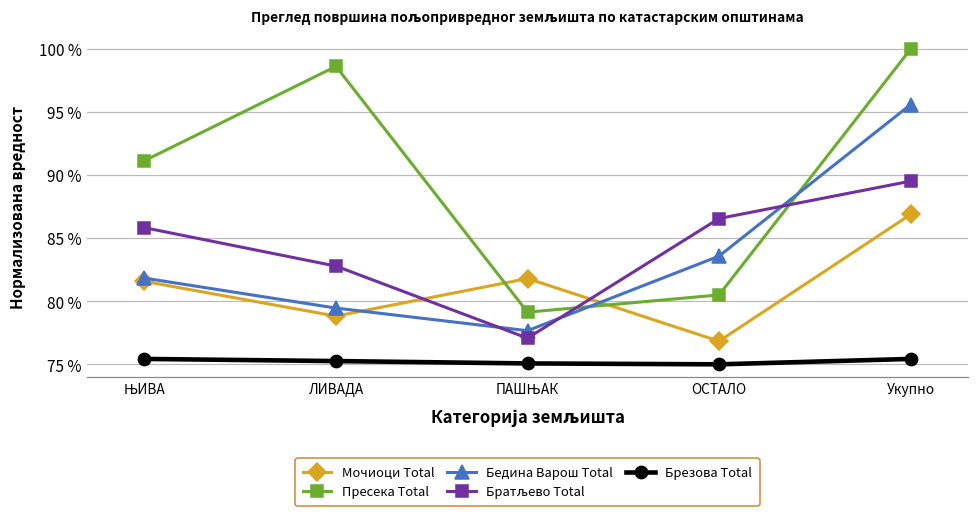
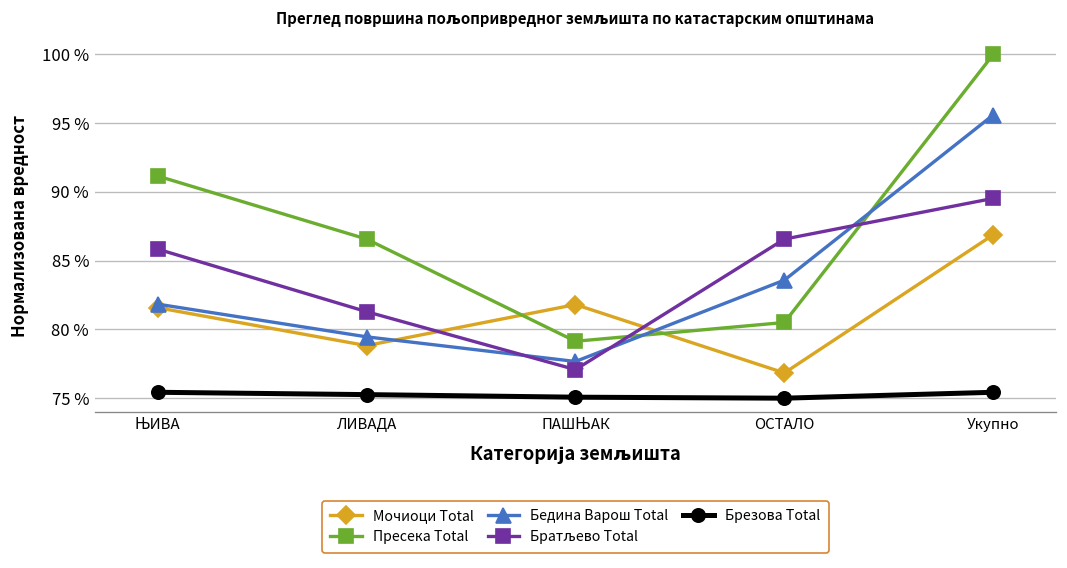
  {
    "Мочиоци Total": {
      "ЊИВА": "81.6 %",
      "ЛИВАДА": "78.8 %",
      "ПАШЊАК": "81.8 %",
      "ОСТАЛО": "76.8 %",
      "Укупно": "86.9 %"
    },
    "Пресека Total": {
      "ЊИВА": "91.2 %",
-     "ЛИВАДА": "98.6 %",
+     "ЛИВАДА": "86.6 %",
      "ПАШЊАК": "79.1 %",
      "ОСТАЛО": "80.5 %",
      "Укупно": "100.0 %"
    },
    "Бедина Варош Total": {
      "ЊИВА": "81.8 %",
      "ЛИВАДА": "79.5 %",
      "ПАШЊАК": "77.7 %",
      "ОСТАЛО": "83.6 %",
      "Укупно": "95.6 %"
    },
    "Братљево Total": {
      "ЊИВА": "85.8 %",
-     "ЛИВАДА": "82.8 %",
+     "ЛИВАДА": "81.3 %",
      "ПАШЊАК": "77.1 %",
      "ОСТАЛО": "86.6 %",
      "Укупно": "89.5 %"
    },
    "Брезова Total": {
      "ЊИВА": "75.4 %",
      "ЛИВАДА": "75.3 %",
      "ПАШЊАК": "75.1 %",
      "ОСТАЛО": "75.0 %",
      "Укупно": "75.4 %"
    }
  }
